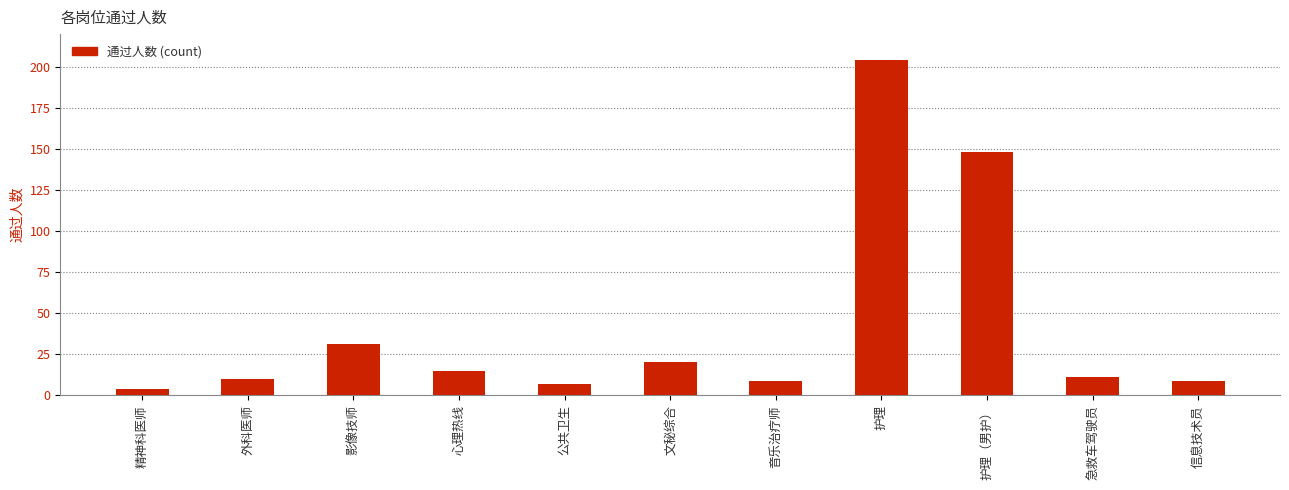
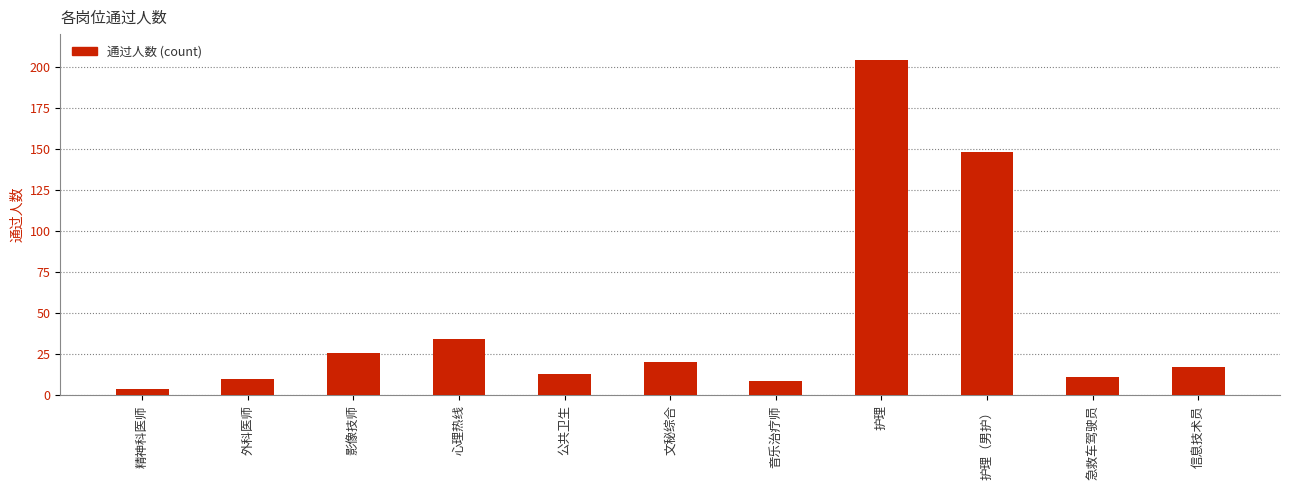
  {
    "精神科医师": 4,
    "外科医师": 10,
-   "影像技师": 31,
-   "心理热线": 15,
-   "公共卫生": 7,
+   "影像技师": 26,
+   "心理热线": 34,
+   "公共卫生": 13,
    "文秘综合": 20,
    "音乐治疗师": 9,
    "护理": 204,
    "护理（男护）": 148,
    "急救车驾驶员": 11,
-   "信息技术员": 9
+   "信息技术员": 17
  }
